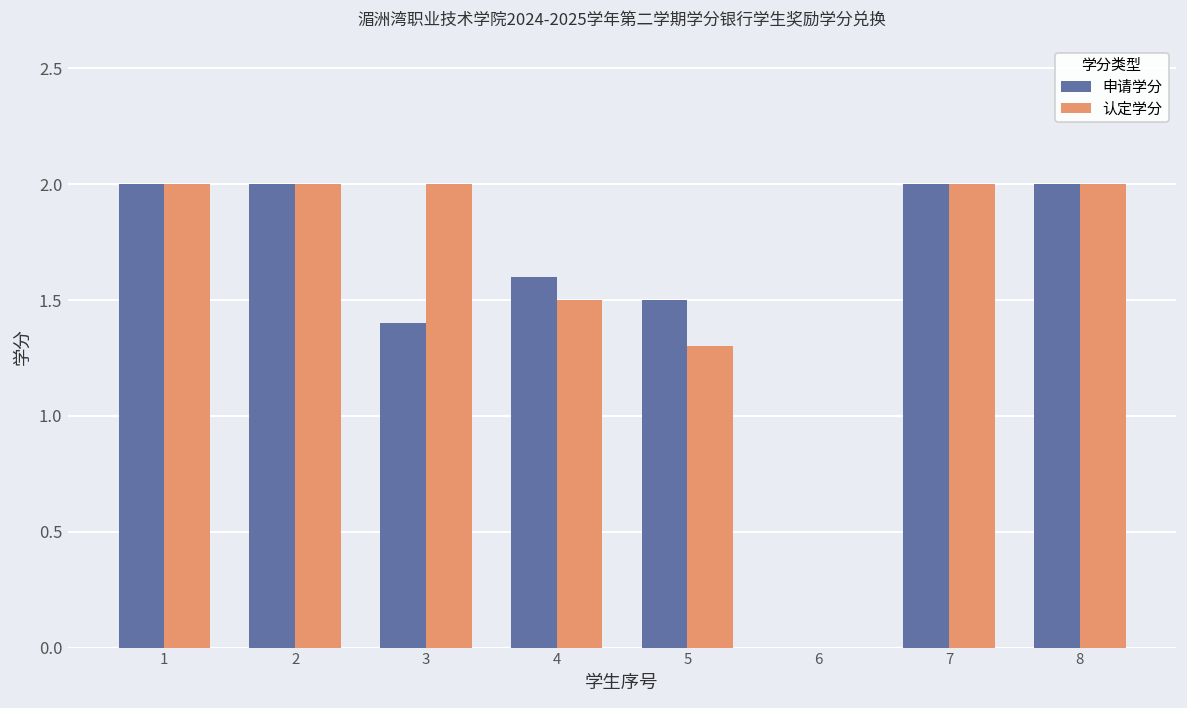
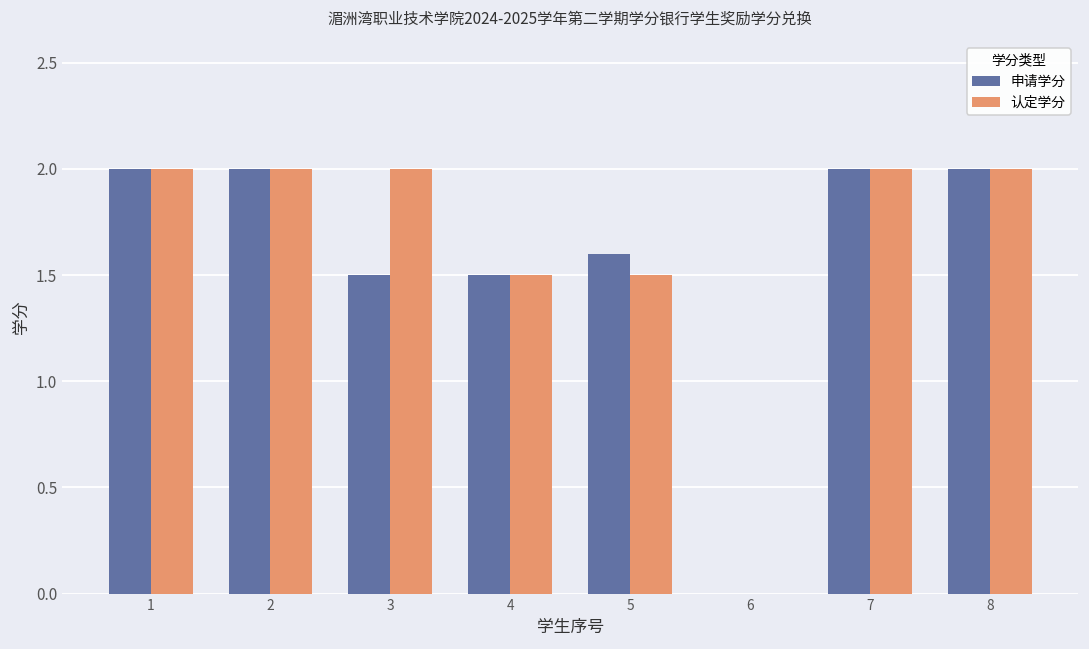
  {
    "申请学分": {
      "1": 2.0,
      "2": 2.0,
-     "3": 1.4,
-     "4": 1.6,
-     "5": 1.5,
+     "3": 1.5,
+     "4": 1.5,
+     "5": 1.6,
      "6": 0.0,
      "7": 2.0,
      "8": 2.0
    },
    "认定学分": {
      "1": 2.0,
      "2": 2.0,
      "3": 2.0,
      "4": 1.5,
-     "5": 1.3,
+     "5": 1.5,
      "6": 0.0,
      "7": 2.0,
      "8": 2.0
    }
  }
